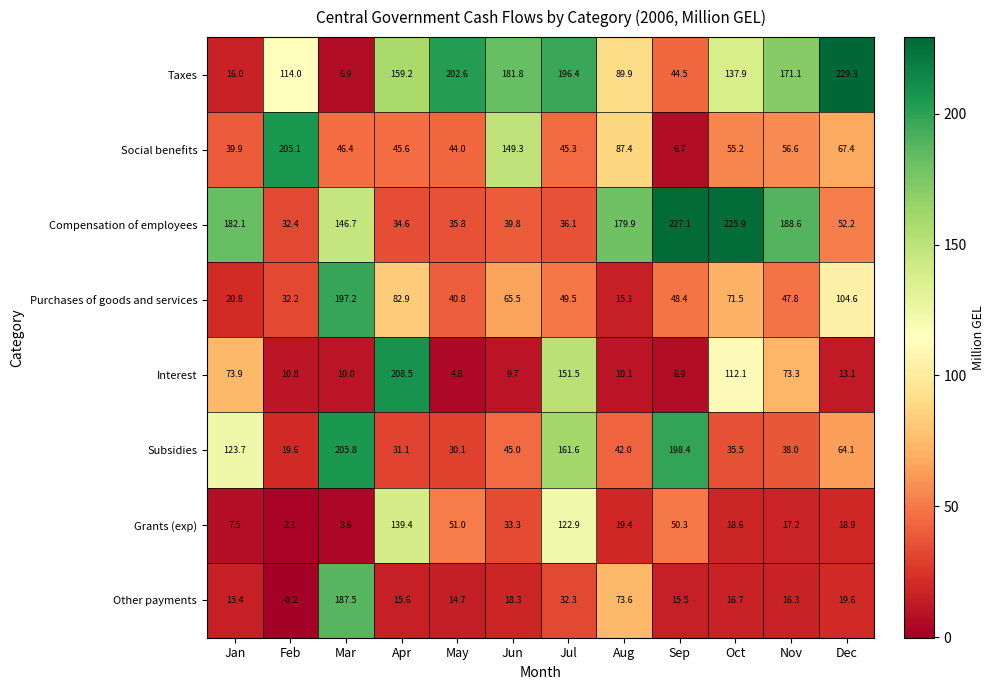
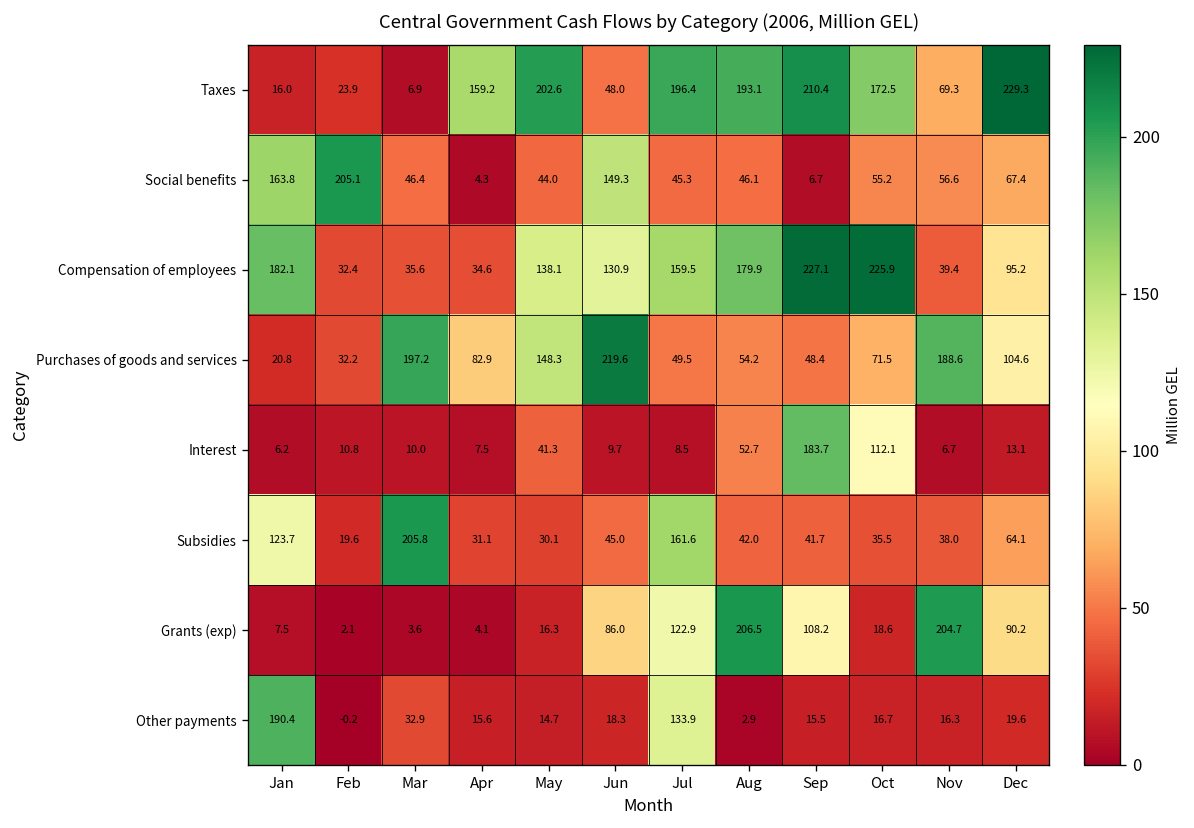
  {
    "Taxes": {
      "Jan": 16.0,
-     "Feb": 114.0,
+     "Feb": 23.9,
      "Mar": 6.9,
      "Apr": 159.2,
      "May": 202.6,
-     "Jun": 181.8,
+     "Jun": 48.0,
      "Jul": 196.4,
-     "Aug": 89.9,
-     "Sep": 44.5,
-     "Oct": 137.9,
-     "Nov": 171.1,
+     "Aug": 193.1,
+     "Sep": 210.4,
+     "Oct": 172.5,
+     "Nov": 69.3,
      "Dec": 229.3
    },
    "Social benefits": {
-     "Jan": 39.9,
+     "Jan": 163.8,
      "Feb": 205.1,
      "Mar": 46.4,
-     "Apr": 45.6,
+     "Apr": 4.3,
      "May": 44.0,
      "Jun": 149.3,
      "Jul": 45.3,
-     "Aug": 87.4,
+     "Aug": 46.1,
      "Sep": 6.7,
      "Oct": 55.2,
      "Nov": 56.6,
      "Dec": 67.4
    },
    "Compensation of employees": {
      "Jan": 182.1,
      "Feb": 32.4,
-     "Mar": 146.7,
+     "Mar": 35.6,
      "Apr": 34.6,
-     "May": 35.8,
-     "Jun": 39.8,
-     "Jul": 36.1,
+     "May": 138.1,
+     "Jun": 130.9,
+     "Jul": 159.5,
      "Aug": 179.9,
      "Sep": 227.1,
      "Oct": 225.9,
-     "Nov": 188.6,
-     "Dec": 52.2
+     "Nov": 39.4,
+     "Dec": 95.2
    },
    "Purchases of goods and services": {
      "Jan": 20.8,
      "Feb": 32.2,
      "Mar": 197.2,
      "Apr": 82.9,
-     "May": 40.8,
-     "Jun": 65.5,
+     "May": 148.3,
+     "Jun": 219.6,
      "Jul": 49.5,
-     "Aug": 15.1,
+     "Aug": 54.2,
      "Sep": 48.4,
      "Oct": 71.5,
-     "Nov": 47.8,
+     "Nov": 188.6,
      "Dec": 104.6
    },
    "Interest": {
-     "Jan": 73.9,
+     "Jan": 6.2,
      "Feb": 10.8,
      "Mar": 10.0,
-     "Apr": 208.5,
-     "May": 4.8,
+     "Apr": 7.5,
+     "May": 41.3,
      "Jun": 9.7,
-     "Jul": 151.5,
-     "Aug": 10.1,
-     "Sep": 6.9,
+     "Jul": 8.5,
+     "Aug": 52.7,
+     "Sep": 183.7,
      "Oct": 112.1,
-     "Nov": 73.3,
+     "Nov": 6.7,
      "Dec": 13.1
    },
    "Subsidies": {
      "Jan": 123.7,
      "Feb": 19.6,
      "Mar": 205.8,
      "Apr": 31.1,
      "May": 30.1,
      "Jun": 45.0,
      "Jul": 161.6,
      "Aug": 42.0,
-     "Sep": 198.4,
+     "Sep": 41.7,
      "Oct": 35.5,
      "Nov": 38.0,
      "Dec": 64.1
    },
    "Grants (exp)": {
      "Jan": 7.5,
      "Feb": 2.1,
      "Mar": 3.6,
-     "Apr": 139.4,
-     "May": 51.0,
-     "Jun": 33.3,
+     "Apr": 4.1,
+     "May": 16.3,
+     "Jun": 86.0,
      "Jul": 122.9,
-     "Aug": 19.4,
-     "Sep": 50.3,
+     "Aug": 206.5,
+     "Sep": 108.2,
      "Oct": 18.6,
-     "Nov": 17.2,
-     "Dec": 18.9
+     "Nov": 204.7,
+     "Dec": 90.2
    },
    "Other payments": {
-     "Jan": 15.4,
+     "Jan": 190.4,
      "Feb": -0.2,
-     "Mar": 187.5,
+     "Mar": 32.9,
      "Apr": 15.6,
      "May": 14.7,
      "Jun": 18.3,
-     "Jul": 32.3,
-     "Aug": 73.6,
+     "Jul": 133.9,
+     "Aug": 2.9,
      "Sep": 15.5,
      "Oct": 16.7,
      "Nov": 16.3,
      "Dec": 19.6
    }
  }
